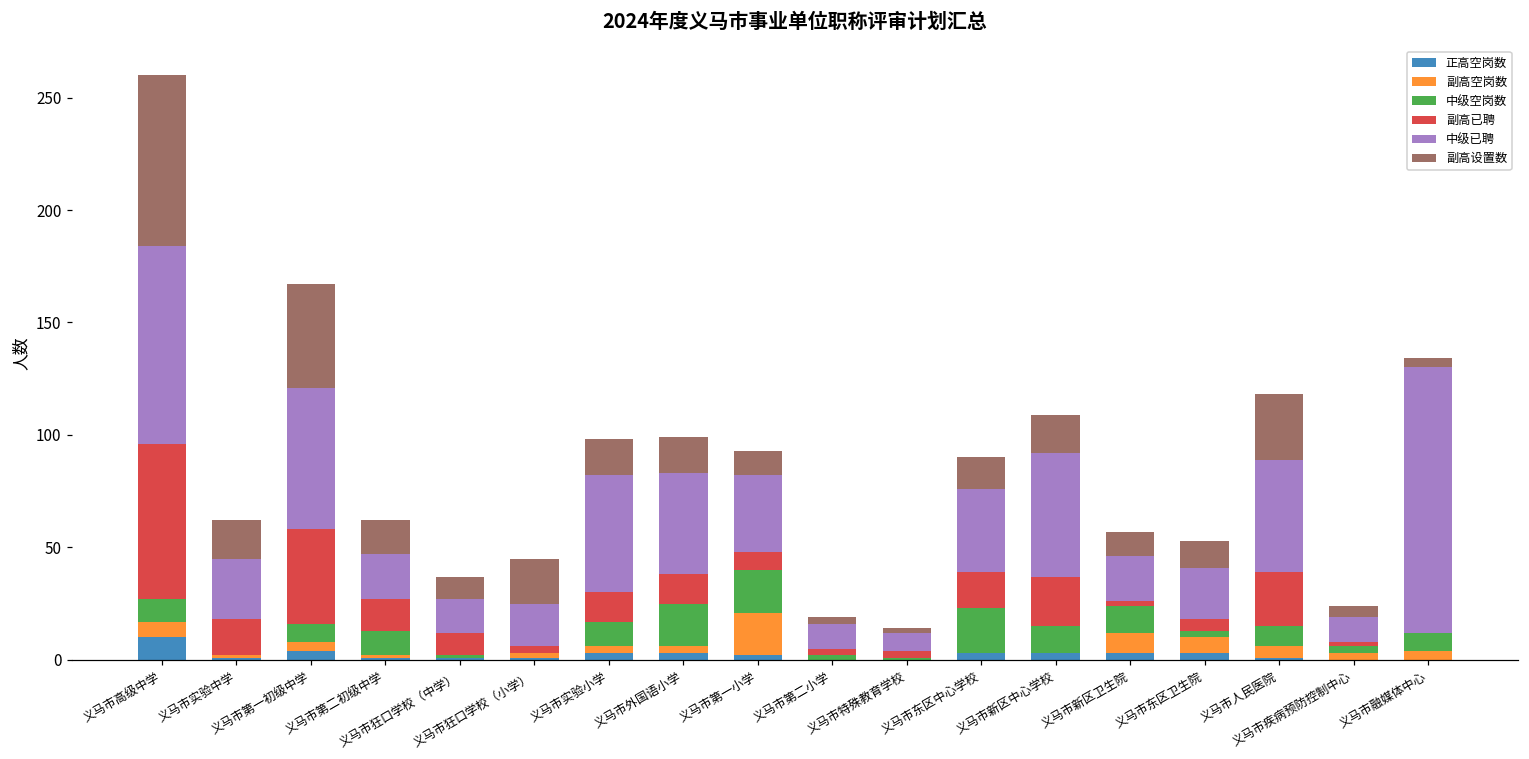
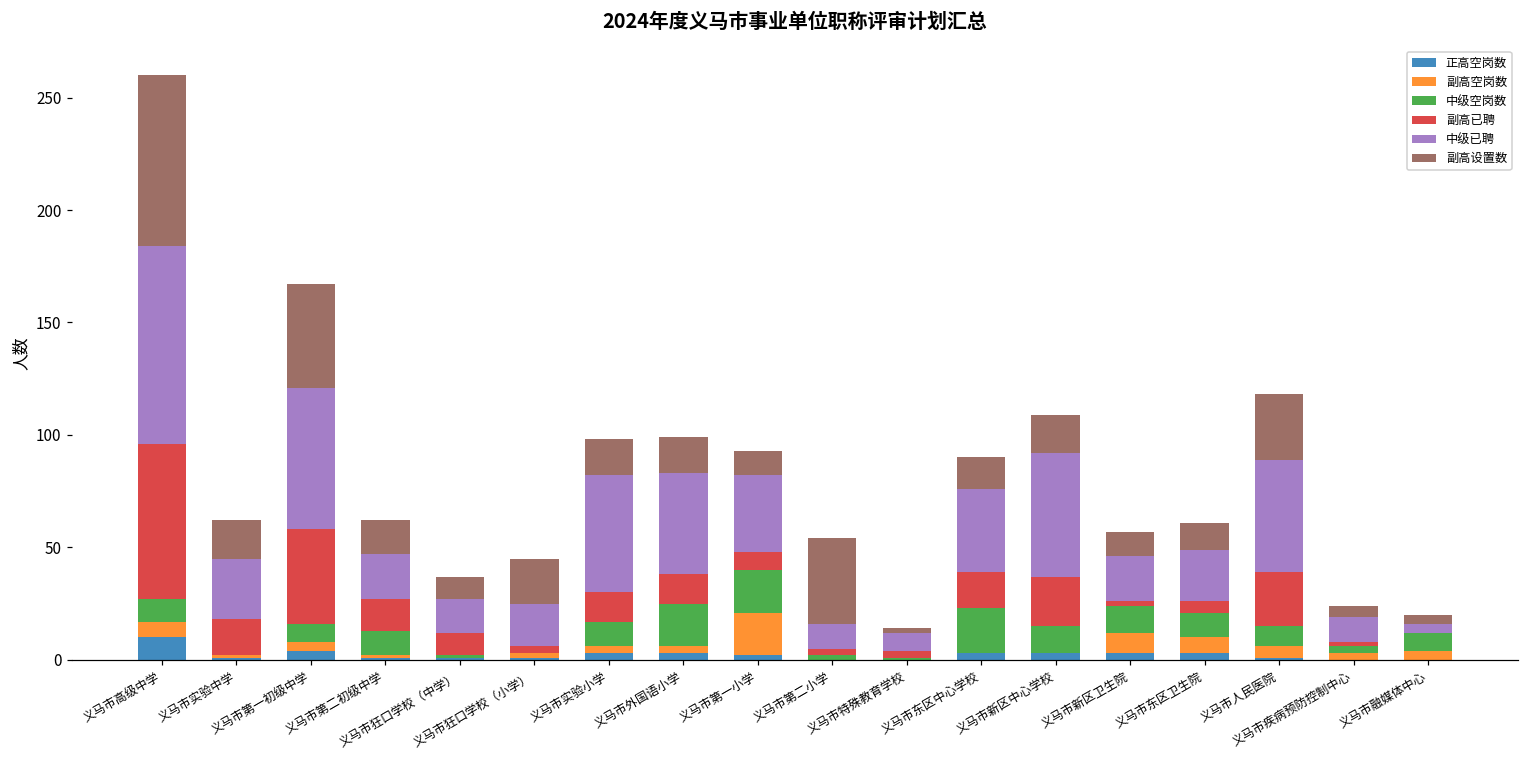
  {
    "正高空岗数": {
      "义马市高级中学": 10,
      "义马市第一初级中学": 4,
      "义马市实验小学": 3,
      "义马市外国语小学": 3,
      "义马市第一小学": 2,
      "义马市第二小学": 0,
      "义马市特殊教育学校": 0,
      "义马市东区中心学校": 3,
      "义马市新区中心学校": 3,
      "义马市新区卫生院": 3,
      "义马市东区卫生院": 3,
      "义马市疾病预防控制中心": 0,
      "义马市融媒体中心": 0
    },
    "副高空岗数": {
      "义马市高级中学": 7,
      "义马市第一初级中学": 4,
      "义马市狂口学校（中学）": 0,
      "义马市狂口学校（小学）": 2,
      "义马市实验小学": 3,
      "义马市外国语小学": 3,
      "义马市第一小学": 19,
      "义马市第二小学": 0,
      "义马市特殊教育学校": 0,
      "义马市东区中心学校": 0,
      "义马市新区中心学校": 0,
      "义马市新区卫生院": 9,
      "义马市东区卫生院": 7,
      "义马市人民医院": 5,
      "义马市疾病预防控制中心": 3,
      "义马市融媒体中心": 4
    },
    "中级空岗数": {
      "义马市高级中学": 10,
      "义马市实验中学": 0,
      "义马市第一初级中学": 8,
      "义马市第二初级中学": 11,
      "义马市狂口学校（小学）": 0,
      "义马市实验小学": 11,
      "义马市外国语小学": 19,
      "义马市第一小学": 19,
      "义马市第二小学": 2,
      "义马市东区中心学校": 20,
      "义马市新区中心学校": 12,
      "义马市新区卫生院": 12,
-     "义马市东区卫生院": 3,
+     "义马市东区卫生院": 11,
      "义马市人民医院": 9,
      "义马市疾病预防控制中心": 3,
      "义马市融媒体中心": 8
    },
    "副高已聘": {
      "义马市高级中学": 69,
      "义马市实验中学": 16,
      "义马市第一初级中学": 42,
      "义马市第二初级中学": 14,
      "义马市狂口学校（中学）": 10,
      "义马市狂口学校（小学）": 3,
      "义马市实验小学": 13,
      "义马市外国语小学": 13,
      "义马市第一小学": 8,
      "义马市第二小学": 3,
      "义马市特殊教育学校": 3,
      "义马市东区中心学校": 16,
      "义马市新区中心学校": 22,
      "义马市新区卫生院": 2,
      "义马市东区卫生院": 5,
      "义马市人民医院": 24,
      "义马市疾病预防控制中心": 2,
      "义马市融媒体中心": 0
    },
    "中级已聘": {
      "义马市高级中学": 88,
      "义马市实验中学": 27,
      "义马市第一初级中学": 63,
      "义马市第二初级中学": 20,
      "义马市狂口学校（中学）": 15,
      "义马市狂口学校（小学）": 19,
      "义马市实验小学": 52,
      "义马市外国语小学": 45,
      "义马市第一小学": 34,
      "义马市第二小学": 11,
      "义马市特殊教育学校": 8,
      "义马市东区中心学校": 37,
      "义马市新区中心学校": 55,
      "义马市新区卫生院": 20,
      "义马市东区卫生院": 23,
      "义马市人民医院": 50,
      "义马市疾病预防控制中心": 11,
-     "义马市融媒体中心": 118
+     "义马市融媒体中心": 4
    },
    "副高设置数": {
      "义马市高级中学": 76,
      "义马市实验中学": 17,
      "义马市第一初级中学": 46,
      "义马市第二初级中学": 15,
      "义马市狂口学校（中学）": 10,
      "义马市狂口学校（小学）": 20,
      "义马市实验小学": 16,
      "义马市外国语小学": 16,
      "义马市第一小学": 11,
-     "义马市第二小学": 3,
+     "义马市第二小学": 38,
      "义马市特殊教育学校": 2,
      "义马市东区中心学校": 14,
      "义马市新区中心学校": 17,
      "义马市新区卫生院": 11,
      "义马市东区卫生院": 12,
      "义马市人民医院": 29,
      "义马市疾病预防控制中心": 5,
      "义马市融媒体中心": 4
    }
  }
